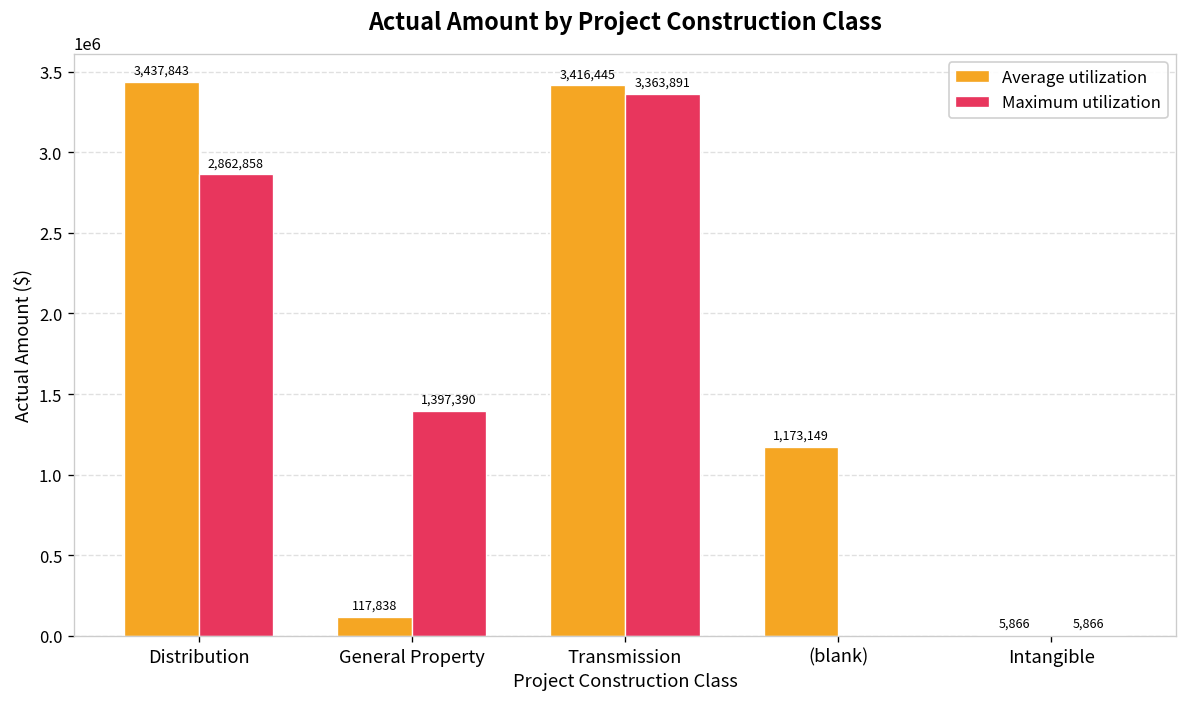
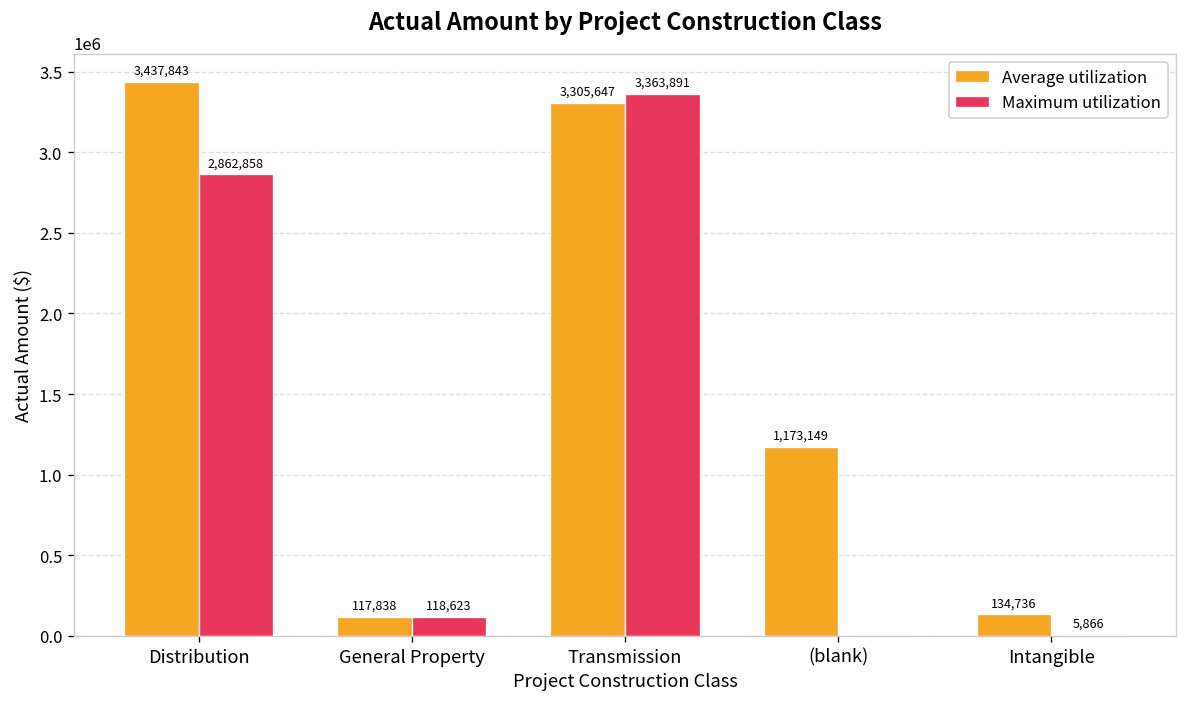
  {
    "Average utilization": {
      "Distribution": "3,437,843",
      "General Property": "117,838",
-     "Transmission": "3,416,445",
+     "Transmission": "3,305,647",
      "(blank)": "1,173,149",
-     "Intangible": "5,866"
+     "Intangible": "134,736"
    },
    "Maximum utilization": {
      "Distribution": "2,862,858",
-     "General Property": "1,397,390",
+     "General Property": "118,623",
      "Transmission": "3,363,891",
      "Intangible": "5,866"
    }
  }
